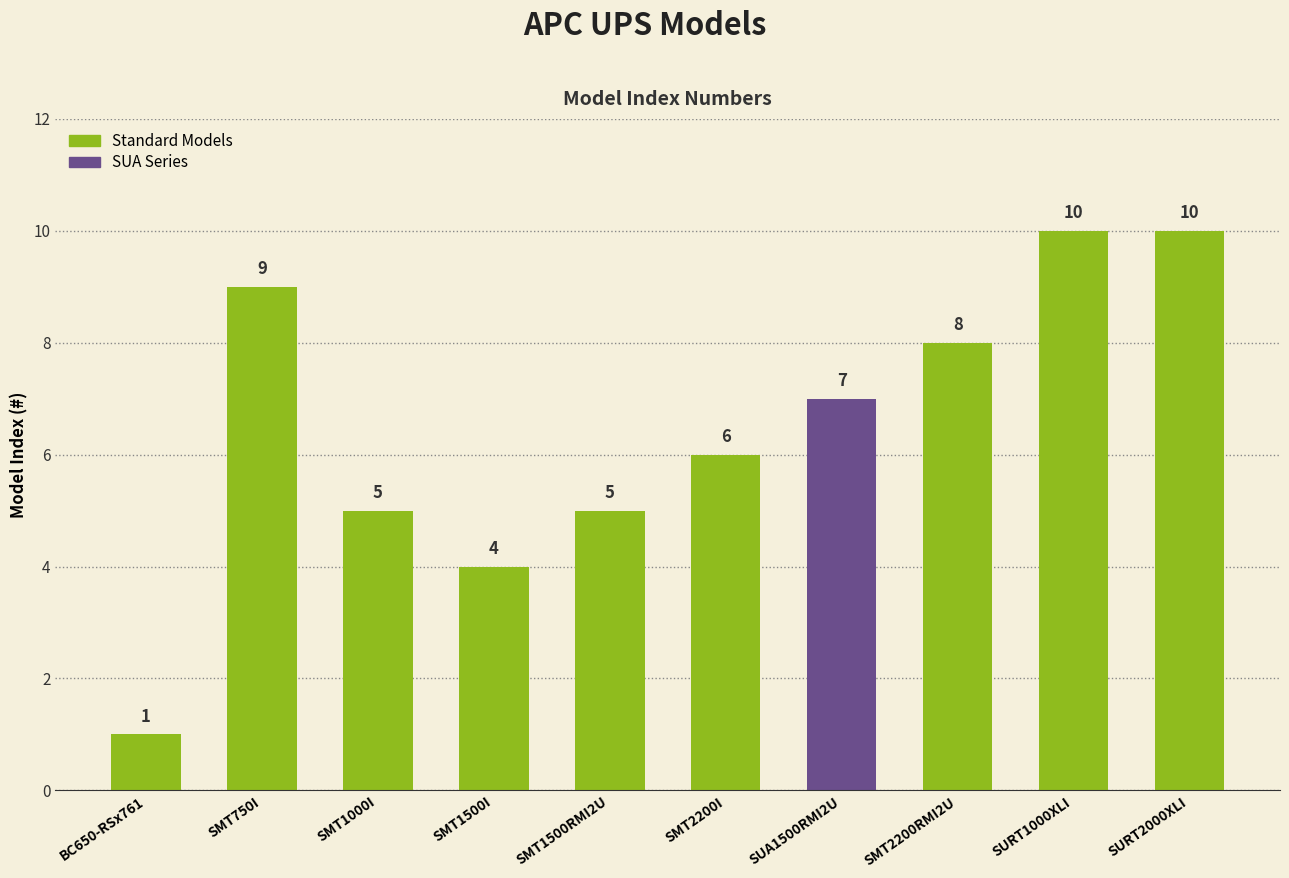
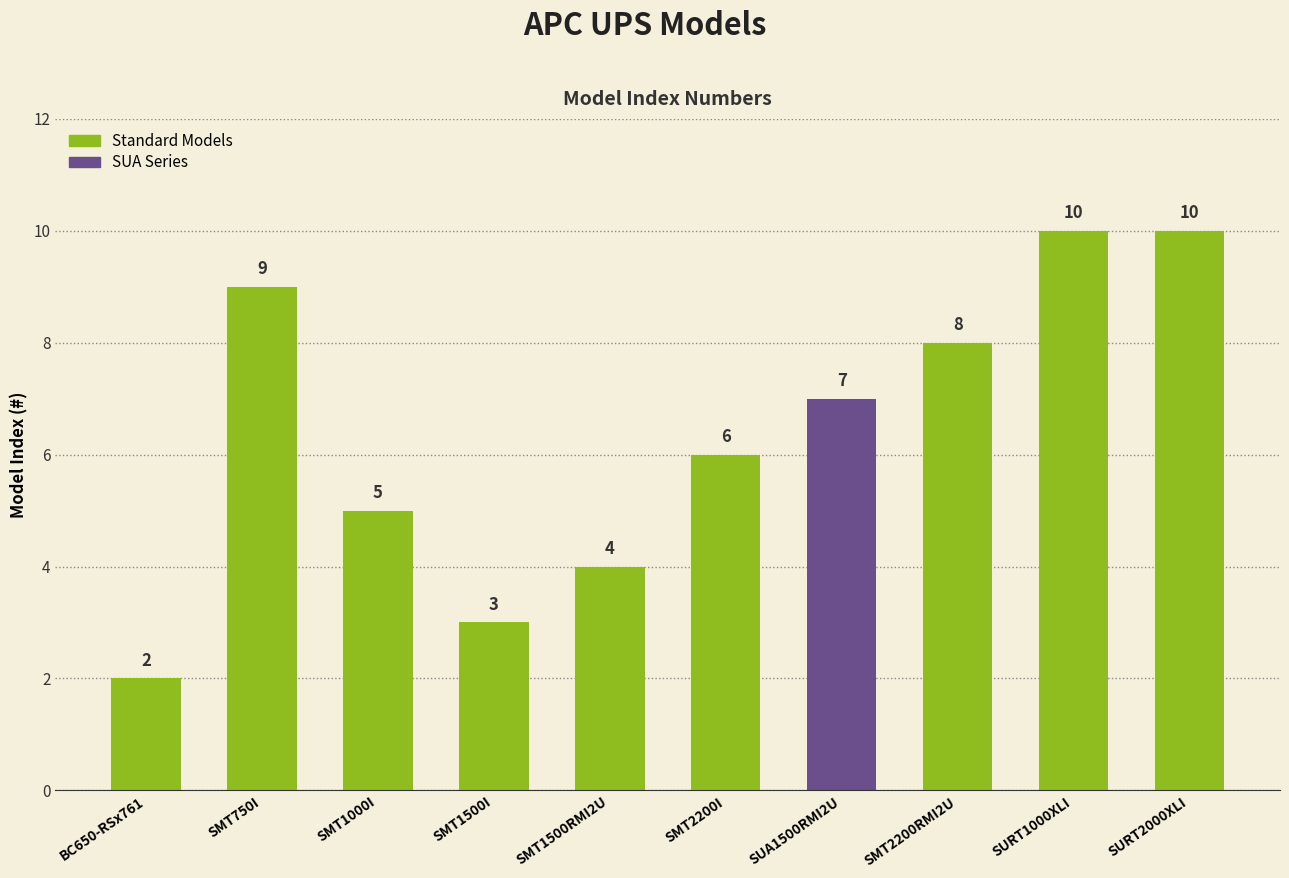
  {
-   "BC650-RSx761": 1,
+   "BC650-RSx761": 2,
    "SMT750I": 9,
    "SMT1000I": 5,
-   "SMT1500I": 4,
-   "SMT1500RMI2U": 5,
+   "SMT1500I": 3,
+   "SMT1500RMI2U": 4,
    "SMT2200I": 6,
    "SUA1500RMI2U": 7,
    "SMT2200RMI2U": 8,
    "SURT1000XLI": 10,
    "SURT2000XLI": 10
  }
